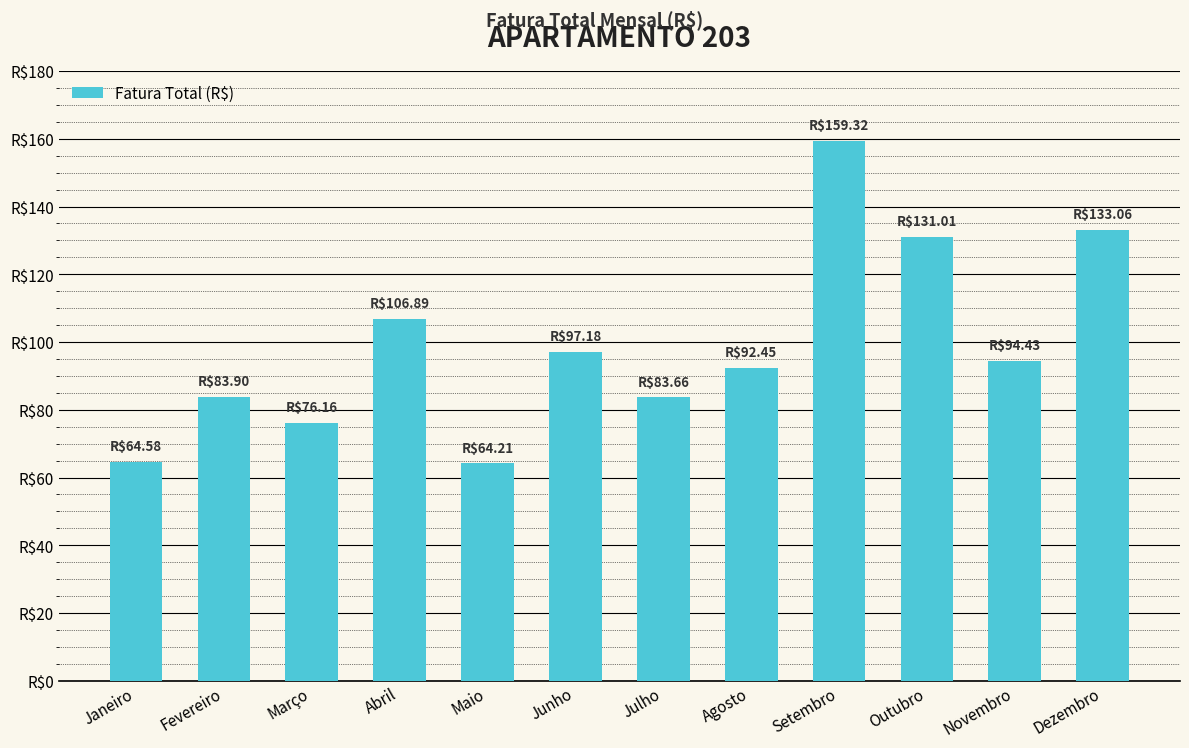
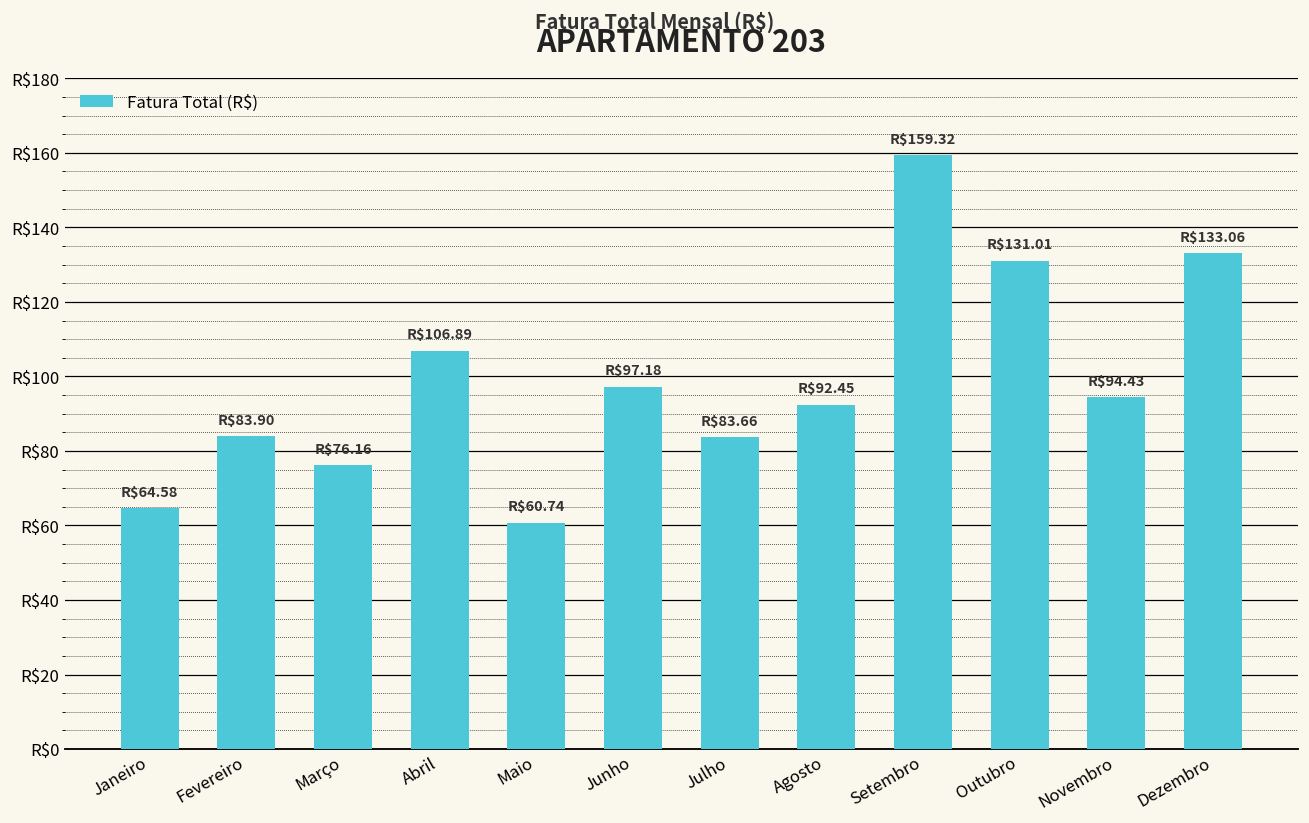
  {
    "Janeiro": "$64.58",
    "Fevereiro": "$83.90",
    "Março": "$76.16",
    "Abril": "$106.89",
-   "Maio": "$64.21",
+   "Maio": "$60.74",
    "Junho": "$97.18",
    "Julho": "$83.66",
    "Agosto": "$92.45",
    "Setembro": "$159.32",
    "Outubro": "$131.01",
    "Novembro": "$94.43",
    "Dezembro": "$133.06"
  }
